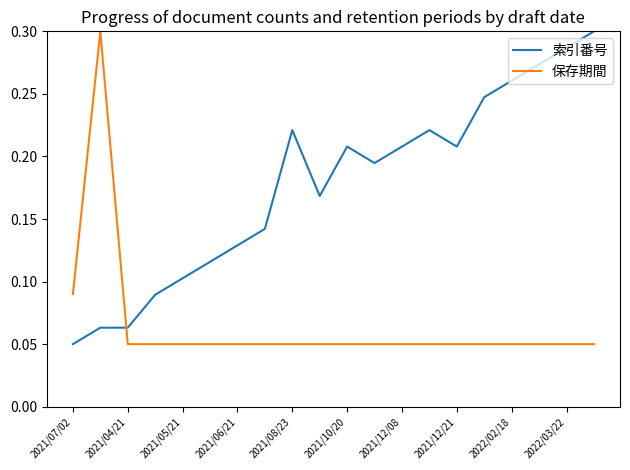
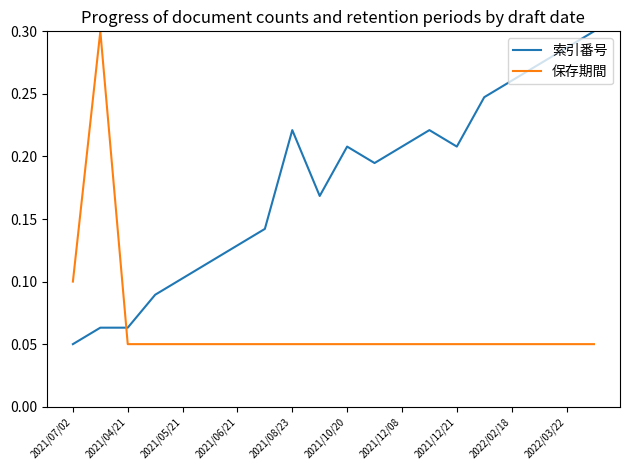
  {
    "索引番号": {
      "2021/07/02": 0.050,
      "2021/04/21": 0.063,
      "2021/08/23": 0.221,
      "2021/10/20": 0.208,
      "2021/12/21": 0.208
    },
    "保存期間": {
-     "2021/07/02": 0.090,
+     "2021/07/02": 0.100,
      "2021/04/21": 0.050,
      "2021/08/23": 0.050,
      "2021/10/20": 0.050,
      "2021/12/21": 0.050,
      "2022/02/18": 0.050,
      "2022/03/22": 0.050
    }
  }
